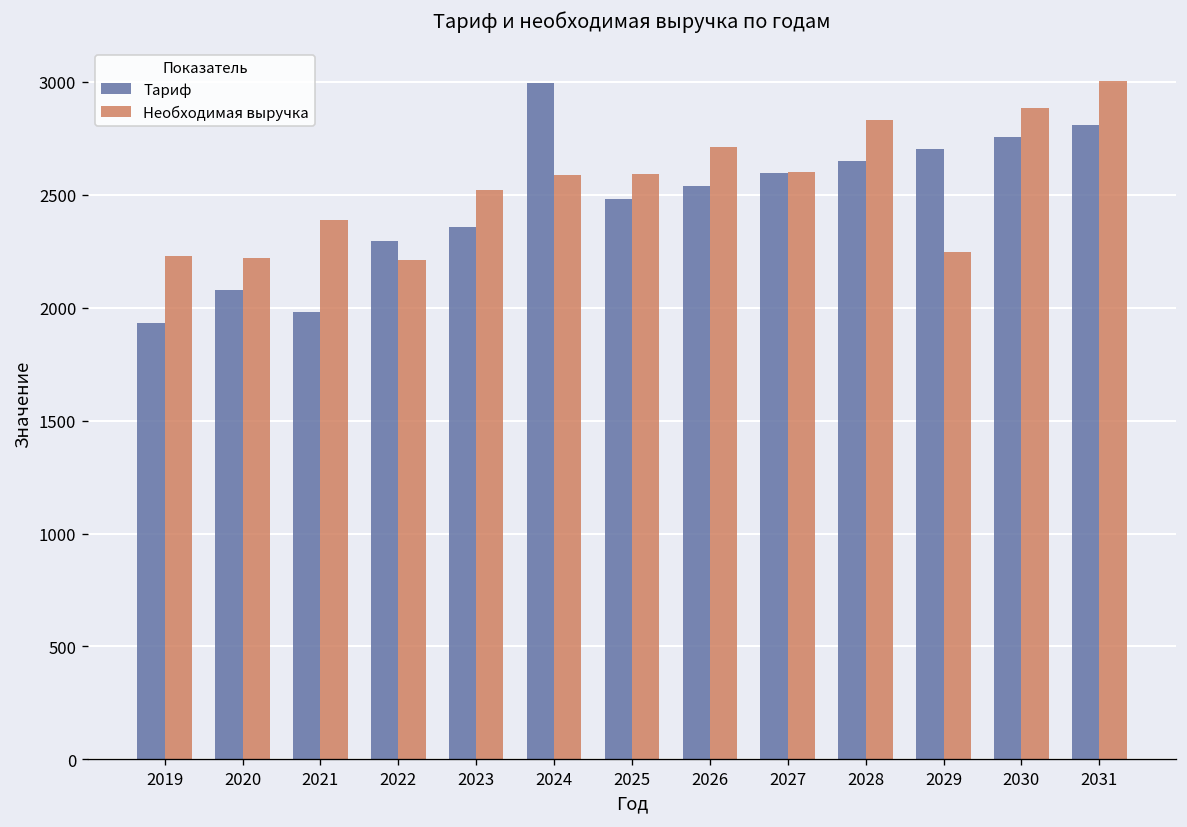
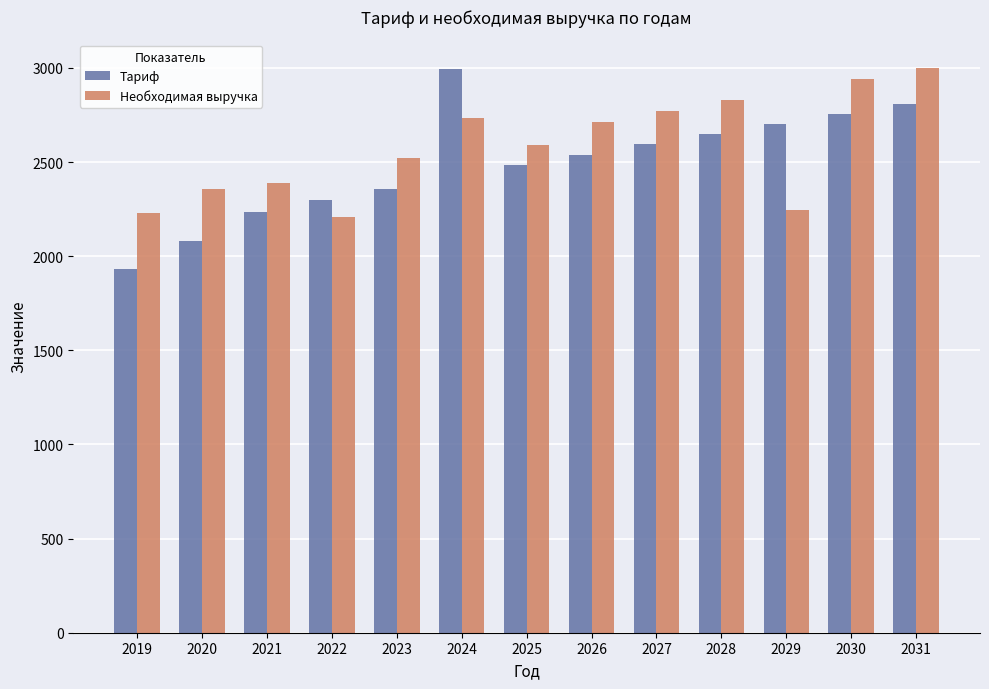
  {
    "Тариф": {
      "2019": 1930,
      "2020": 2080,
-     "2021": 1980,
+     "2021": 2230,
      "2022": 2300,
      "2023": 2360,
      "2024": 2990,
      "2025": 2480,
      "2026": 2540,
      "2027": 2600,
      "2028": 2650,
      "2029": 2700,
      "2030": 2750,
      "2031": 2810
    },
    "Необходимая выручка": {
      "2019": 2230,
-     "2020": 2220,
+     "2020": 2360,
      "2021": 2390,
      "2022": 2210,
      "2023": 2520,
-     "2024": 2590,
+     "2024": 2740,
      "2025": 2590,
      "2026": 2710,
-     "2027": 2600,
+     "2027": 2770,
      "2028": 2830,
      "2029": 2250,
-     "2030": 2880,
+     "2030": 2940,
      "2031": 3000
    }
  }
